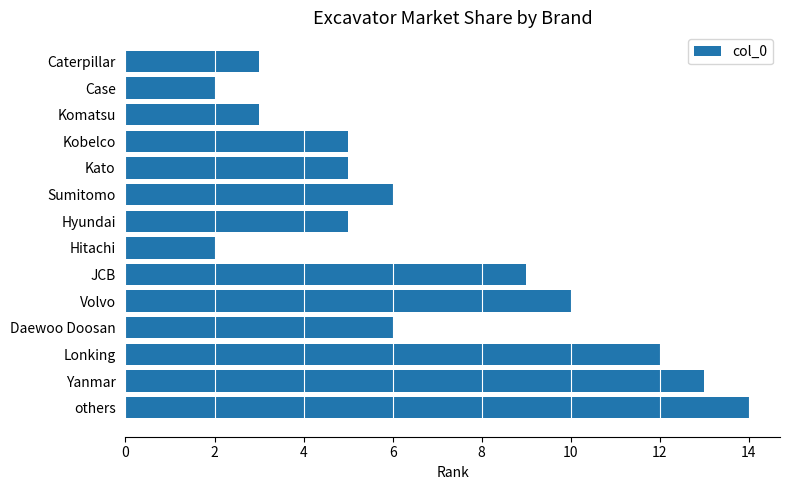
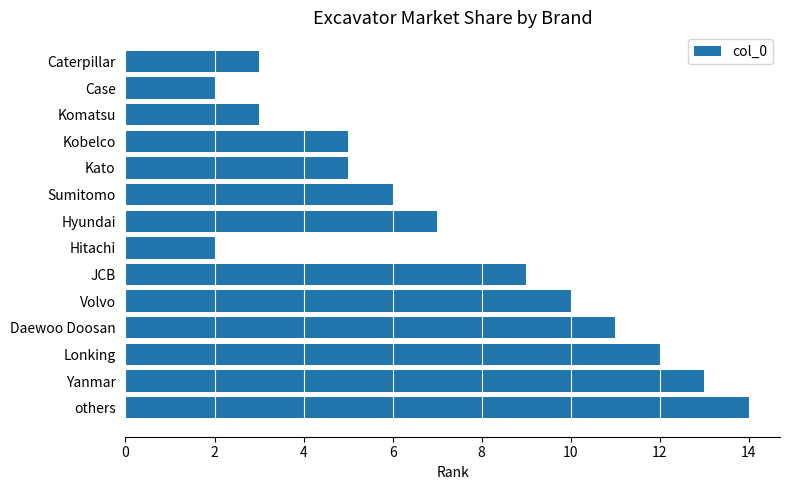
  {
    "Caterpillar": 3,
    "Case": 2,
    "Komatsu": 3,
    "Kobelco": 5,
    "Kato": 5,
    "Sumitomo": 6,
-   "Hyundai": 5,
+   "Hyundai": 7,
    "Hitachi": 2,
    "JCB": 9,
    "Volvo": 10,
-   "Daewoo Doosan": 6,
+   "Daewoo Doosan": 11,
    "Lonking": 12,
    "Yanmar": 13,
    "others": 14
  }
